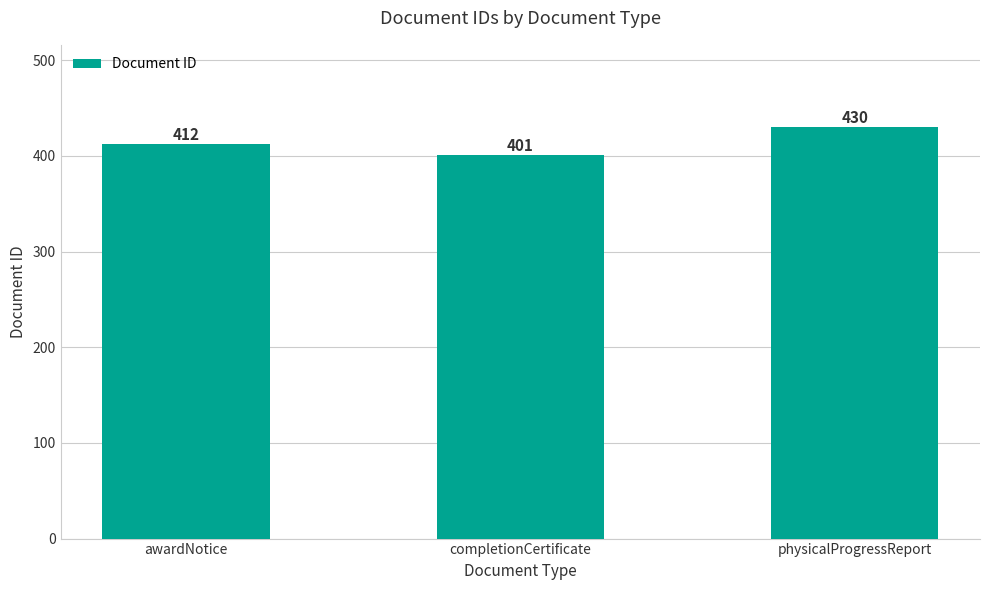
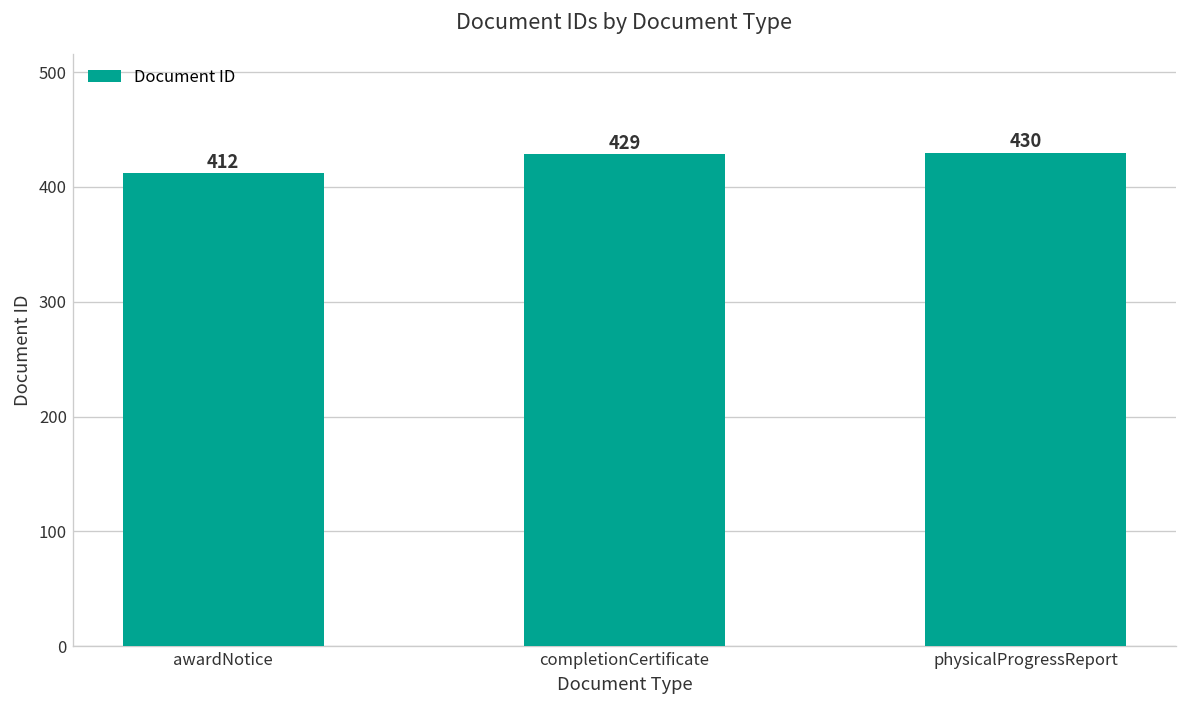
  {
    "awardNotice": 412,
-   "completionCertificate": 401,
+   "completionCertificate": 429,
    "physicalProgressReport": 430
  }
